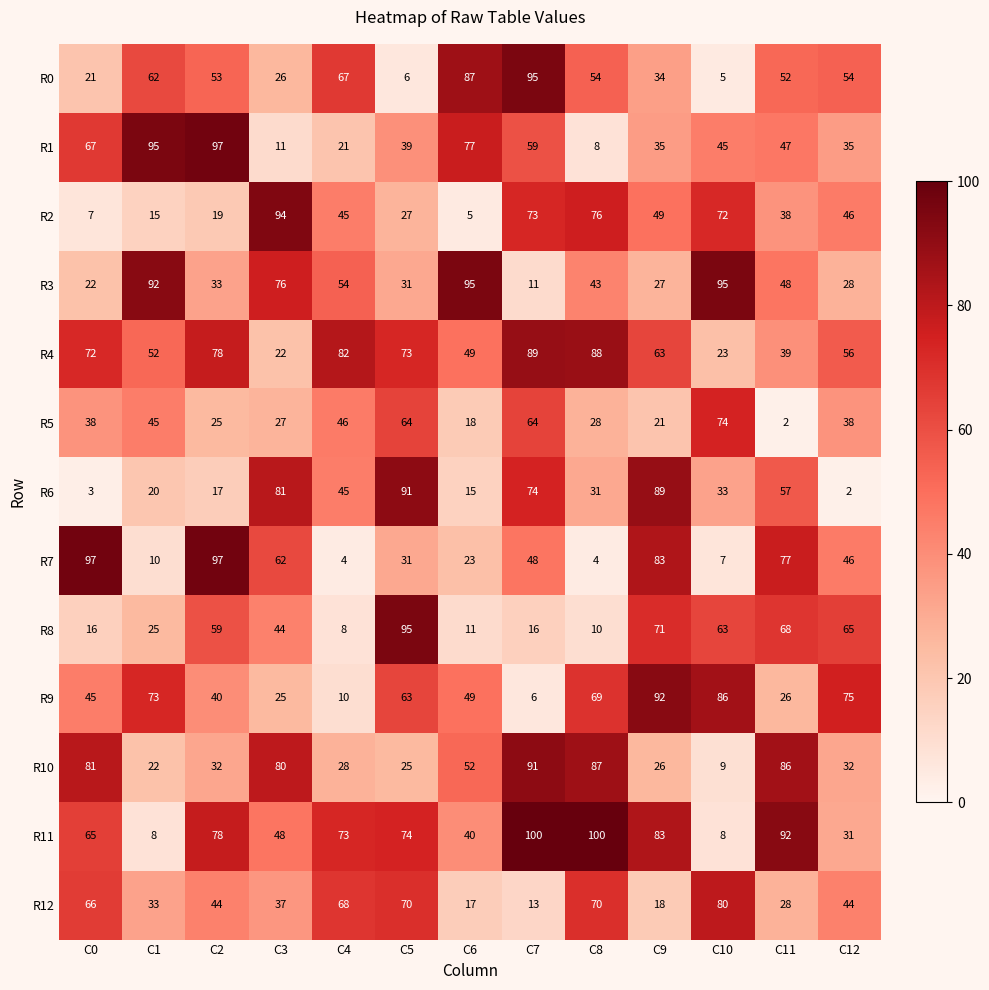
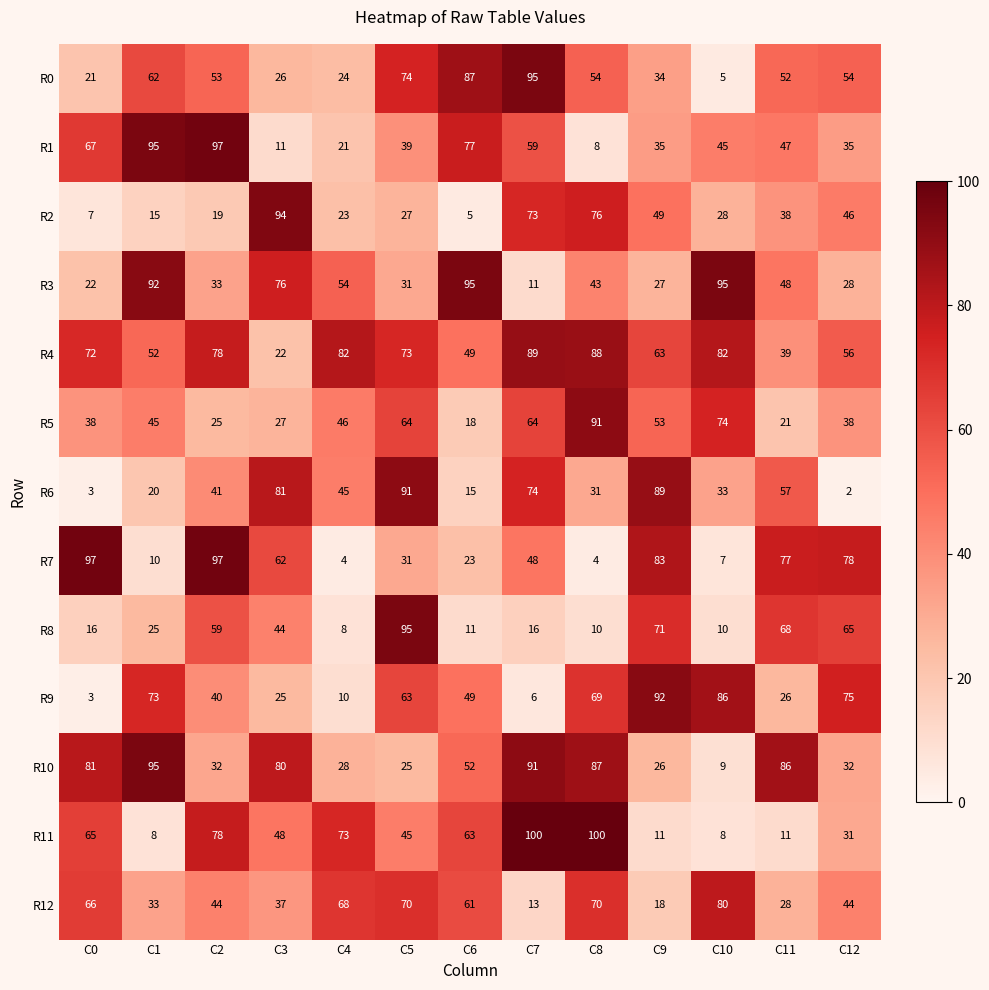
  {
    "R0": {
      "C0": 21,
      "C1": 62,
      "C2": 53,
      "C3": 26,
-     "C4": 67,
-     "C5": 6,
+     "C4": 24,
+     "C5": 74,
      "C6": 87,
      "C7": 95,
      "C8": 54,
      "C9": 34,
      "C10": 5,
      "C11": 52,
      "C12": 54
    },
    "R1": {
      "C0": 67,
      "C1": 95,
      "C2": 97,
      "C3": 11,
      "C4": 21,
      "C5": 39,
      "C6": 77,
      "C7": 59,
      "C8": 8,
      "C9": 35,
      "C10": 45,
      "C11": 47,
      "C12": 35
    },
    "R2": {
      "C0": 7,
      "C1": 15,
      "C2": 19,
      "C3": 94,
-     "C4": 45,
+     "C4": 23,
      "C5": 27,
      "C6": 5,
      "C7": 73,
      "C8": 76,
      "C9": 49,
-     "C10": 72,
+     "C10": 28,
      "C11": 38,
      "C12": 46
    },
    "R3": {
      "C0": 22,
      "C1": 92,
      "C2": 33,
      "C3": 76,
      "C4": 54,
      "C5": 31,
      "C6": 95,
      "C7": 11,
      "C8": 43,
      "C9": 27,
      "C10": 95,
      "C11": 48,
      "C12": 28
    },
    "R4": {
      "C0": 72,
      "C1": 52,
      "C2": 78,
      "C3": 22,
      "C4": 82,
      "C5": 73,
      "C6": 49,
      "C7": 89,
      "C8": 88,
      "C9": 63,
-     "C10": 23,
+     "C10": 82,
      "C11": 39,
      "C12": 56
    },
    "R5": {
      "C0": 38,
      "C1": 45,
      "C2": 25,
      "C3": 27,
      "C4": 46,
      "C5": 64,
      "C6": 18,
      "C7": 64,
-     "C8": 28,
-     "C9": 21,
+     "C8": 91,
+     "C9": 53,
      "C10": 74,
-     "C11": 2,
+     "C11": 21,
      "C12": 38
    },
    "R6": {
      "C0": 3,
      "C1": 20,
-     "C2": 17,
+     "C2": 41,
      "C3": 81,
      "C4": 45,
      "C5": 91,
      "C6": 15,
      "C7": 74,
      "C8": 31,
      "C9": 89,
      "C10": 33,
      "C11": 57,
      "C12": 2
    },
    "R7": {
      "C0": 97,
      "C1": 10,
      "C2": 97,
      "C3": 62,
      "C4": 4,
      "C5": 31,
      "C6": 23,
      "C7": 48,
      "C8": 4,
      "C9": 83,
      "C10": 7,
      "C11": 77,
-     "C12": 46
+     "C12": 78
    },
    "R8": {
      "C0": 16,
      "C1": 25,
      "C2": 59,
      "C3": 44,
      "C4": 8,
      "C5": 95,
      "C6": 11,
      "C7": 16,
      "C8": 10,
      "C9": 71,
-     "C10": 63,
+     "C10": 10,
      "C11": 68,
      "C12": 65
    },
    "R9": {
-     "C0": 45,
+     "C0": 3,
      "C1": 73,
      "C2": 40,
      "C3": 25,
      "C4": 10,
      "C5": 63,
      "C6": 49,
      "C7": 6,
      "C8": 69,
      "C9": 92,
      "C10": 86,
      "C11": 26,
      "C12": 75
    },
    "R10": {
      "C0": 81,
-     "C1": 22,
+     "C1": 95,
      "C2": 32,
      "C3": 80,
      "C4": 28,
      "C5": 25,
      "C6": 52,
      "C7": 91,
      "C8": 87,
      "C9": 26,
      "C10": 9,
      "C11": 86,
      "C12": 32
    },
    "R11": {
      "C0": 65,
      "C1": 8,
      "C2": 78,
      "C3": 48,
      "C4": 73,
-     "C5": 74,
-     "C6": 40,
+     "C5": 45,
+     "C6": 63,
      "C7": 100,
      "C8": 100,
-     "C9": 83,
+     "C9": 11,
      "C10": 8,
-     "C11": 92,
+     "C11": 11,
      "C12": 31
    },
    "R12": {
      "C0": 66,
      "C1": 33,
      "C2": 44,
      "C3": 37,
      "C4": 68,
      "C5": 70,
-     "C6": 17,
+     "C6": 61,
      "C7": 13,
      "C8": 70,
      "C9": 18,
      "C10": 80,
      "C11": 28,
      "C12": 44
    }
  }
